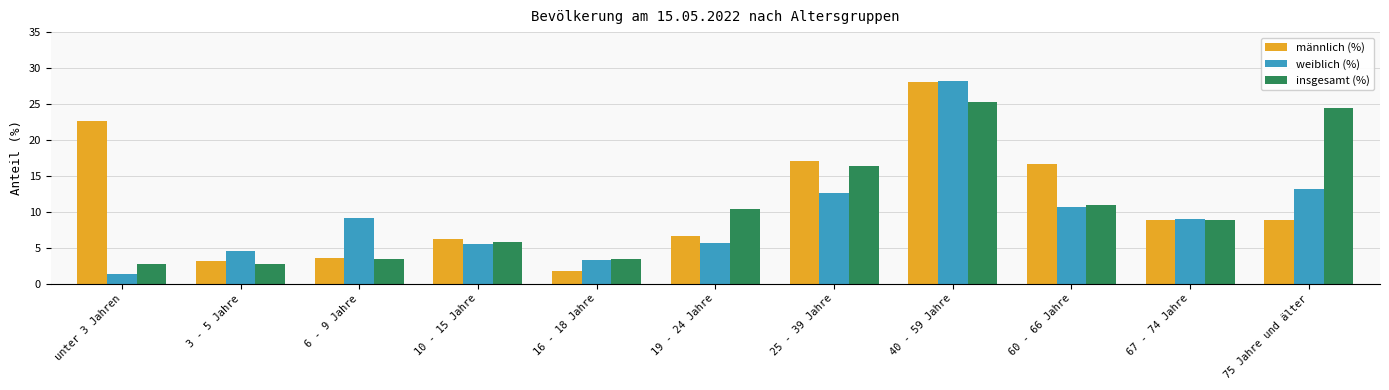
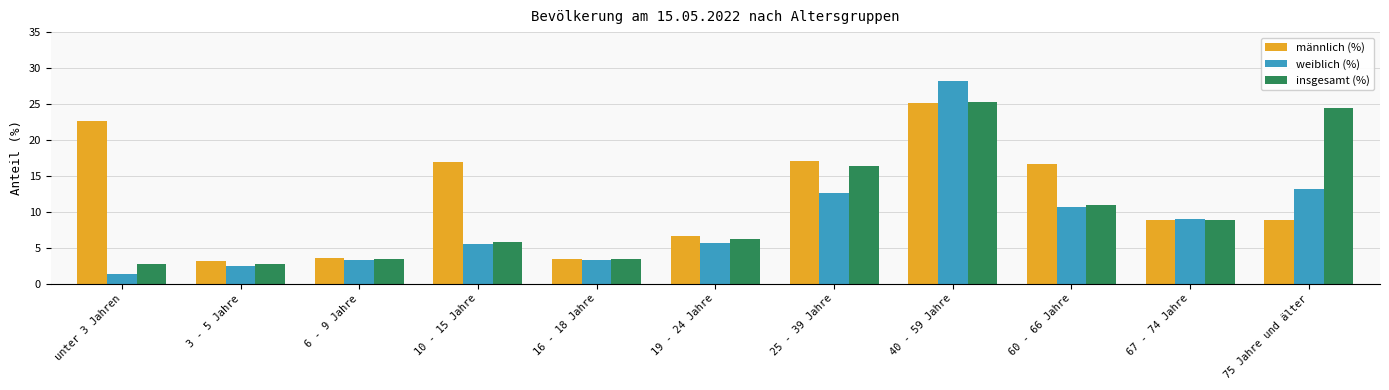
  {
    "männlich (%)": {
      "unter 3 Jahren": 23,
      "3 - 5 Jahre": 3,
      "6 - 9 Jahre": 4,
-     "10 - 15 Jahre": 6,
-     "16 - 18 Jahre": 2,
+     "10 - 15 Jahre": 17,
+     "16 - 18 Jahre": 3,
      "19 - 24 Jahre": 7,
      "25 - 39 Jahre": 17,
-     "40 - 59 Jahre": 28,
+     "40 - 59 Jahre": 25,
      "60 - 66 Jahre": 17,
      "67 - 74 Jahre": 9,
      "75 Jahre und älter": 9
    },
    "weiblich (%)": {
      "unter 3 Jahren": 1,
-     "3 - 5 Jahre": 5,
-     "6 - 9 Jahre": 9,
+     "3 - 5 Jahre": 3,
+     "6 - 9 Jahre": 3,
      "10 - 15 Jahre": 6,
      "16 - 18 Jahre": 3,
      "19 - 24 Jahre": 6,
      "25 - 39 Jahre": 13,
      "40 - 59 Jahre": 28,
      "60 - 66 Jahre": 11,
      "67 - 74 Jahre": 9,
      "75 Jahre und älter": 13
    },
    "insgesamt (%)": {
      "unter 3 Jahren": 3,
      "3 - 5 Jahre": 3,
      "6 - 9 Jahre": 4,
      "10 - 15 Jahre": 6,
      "16 - 18 Jahre": 3,
-     "19 - 24 Jahre": 10,
+     "19 - 24 Jahre": 6,
      "25 - 39 Jahre": 16,
      "40 - 59 Jahre": 25,
      "60 - 66 Jahre": 11,
      "67 - 74 Jahre": 9,
      "75 Jahre und älter": 24
    }
  }
